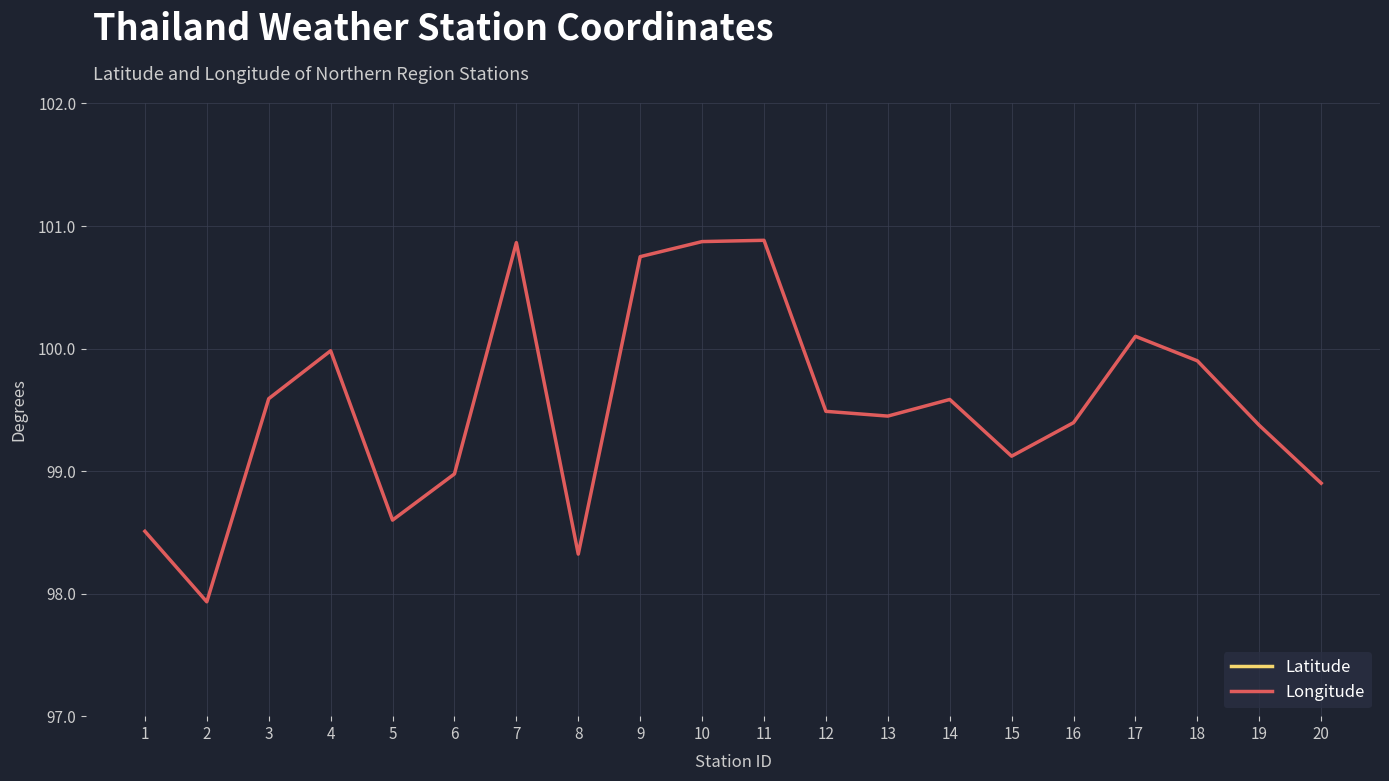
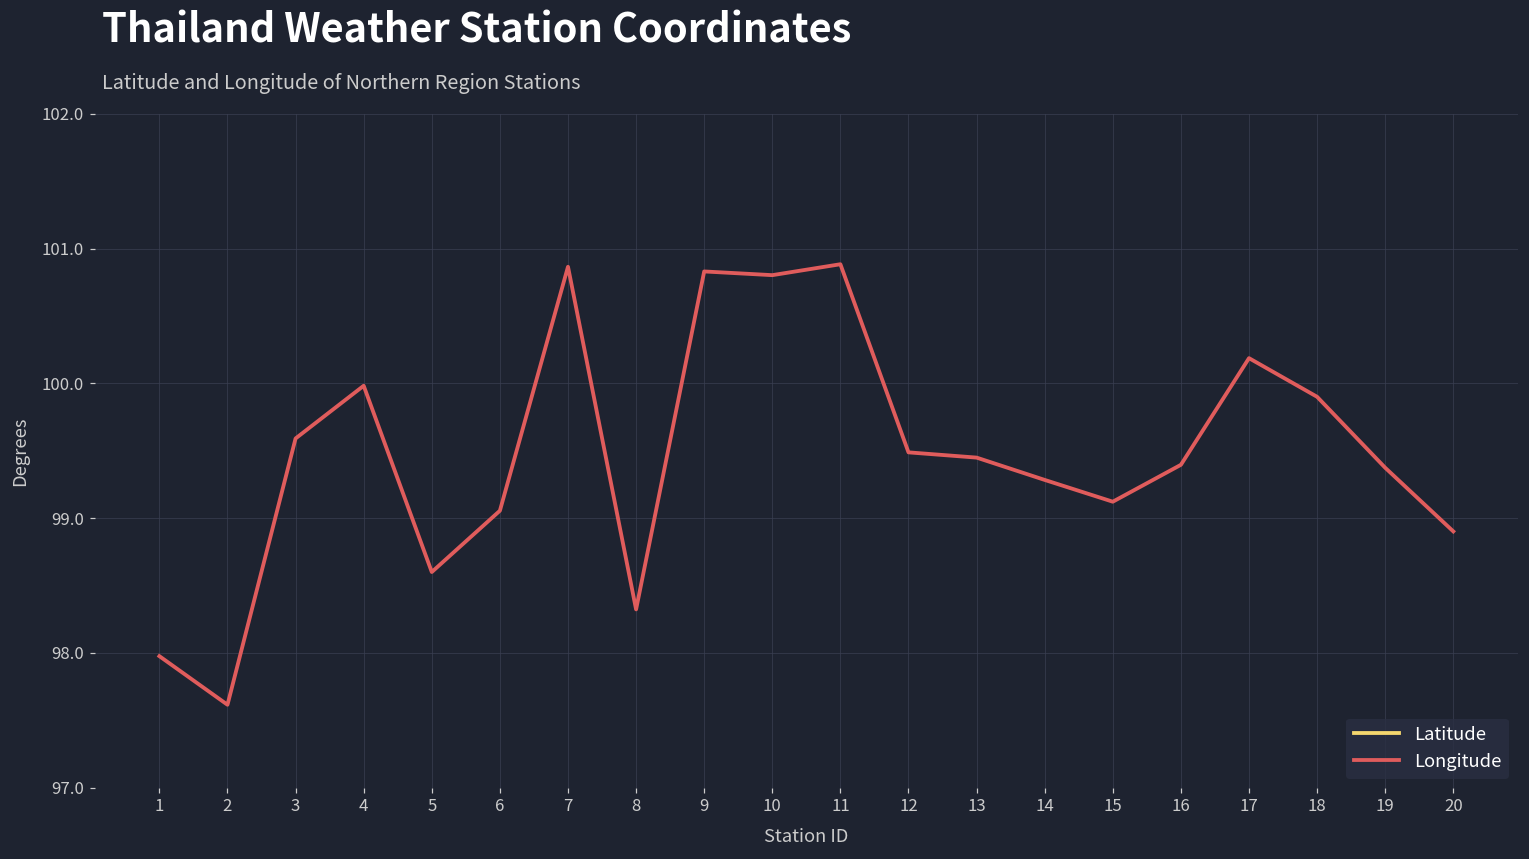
  {
    "Longitude": {
-     "1": 98.51,
-     "2": 97.93,
+     "1": 97.98,
+     "2": 97.62,
      "3": 99.59,
      "4": 99.98,
      "5": 98.60,
-     "6": 98.98,
+     "6": 99.05,
      "7": 100.86,
      "8": 98.32,
-     "9": 100.75,
-     "10": 100.87,
+     "9": 100.83,
+     "10": 100.80,
      "11": 100.88,
      "12": 99.49,
      "13": 99.45,
-     "14": 99.58,
+     "14": 99.28,
      "15": 99.12,
      "16": 99.40,
-     "17": 100.10,
+     "17": 100.19,
      "18": 99.90,
      "19": 99.37,
      "20": 98.90
    }
  }
